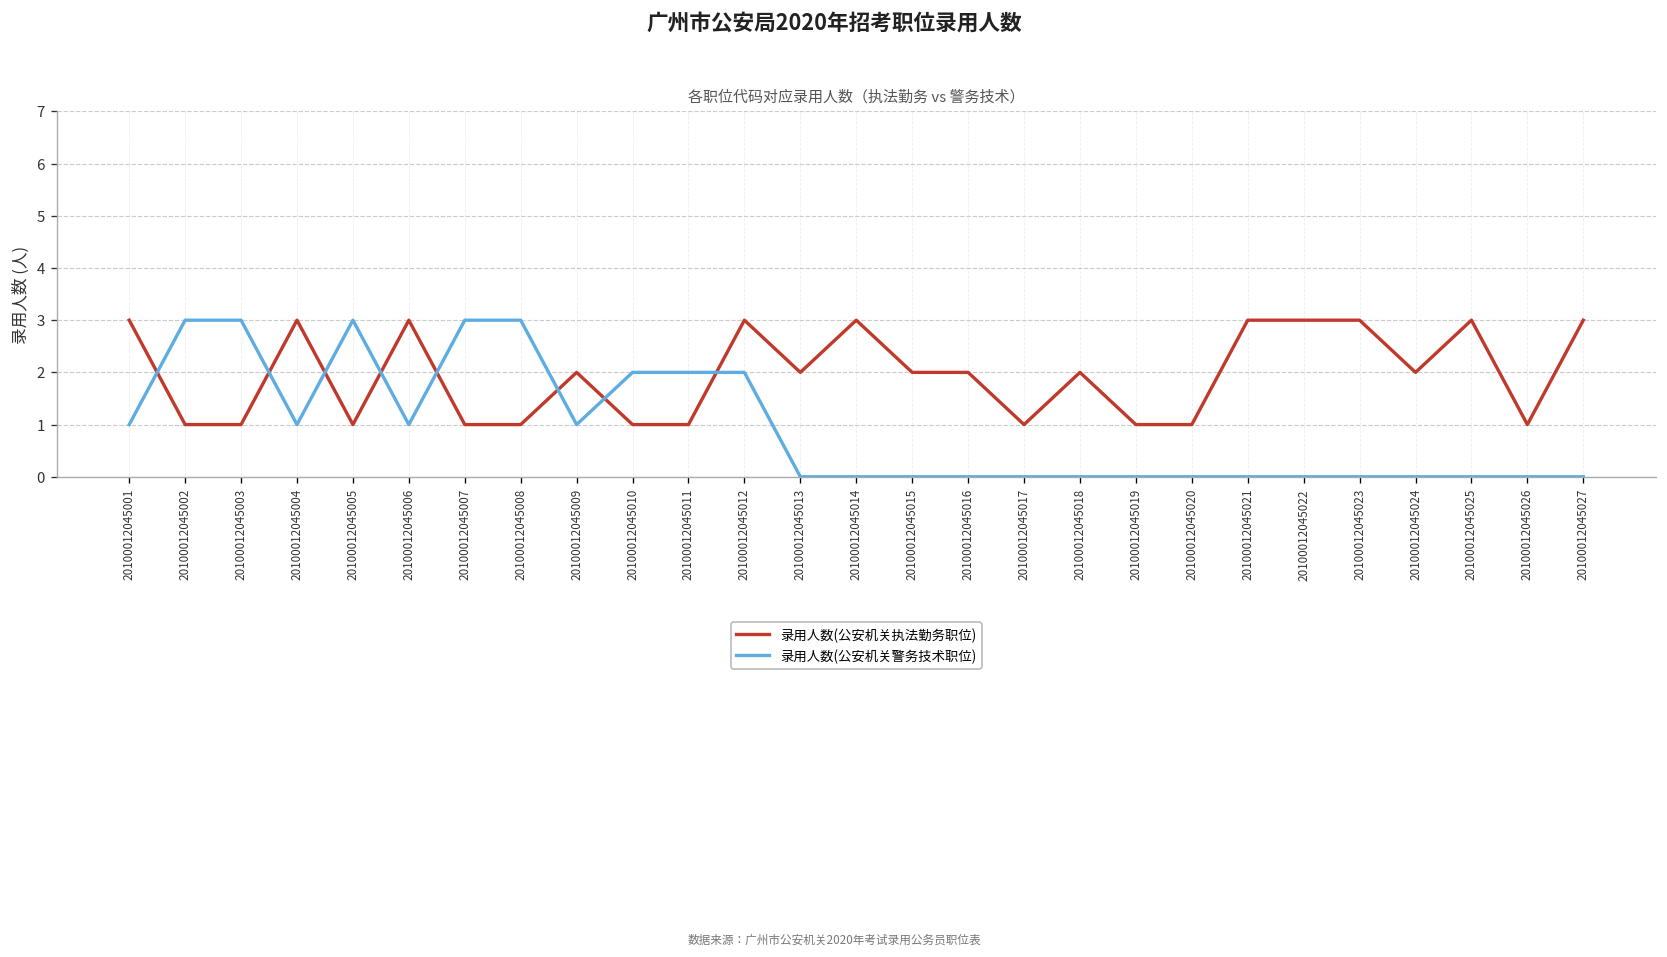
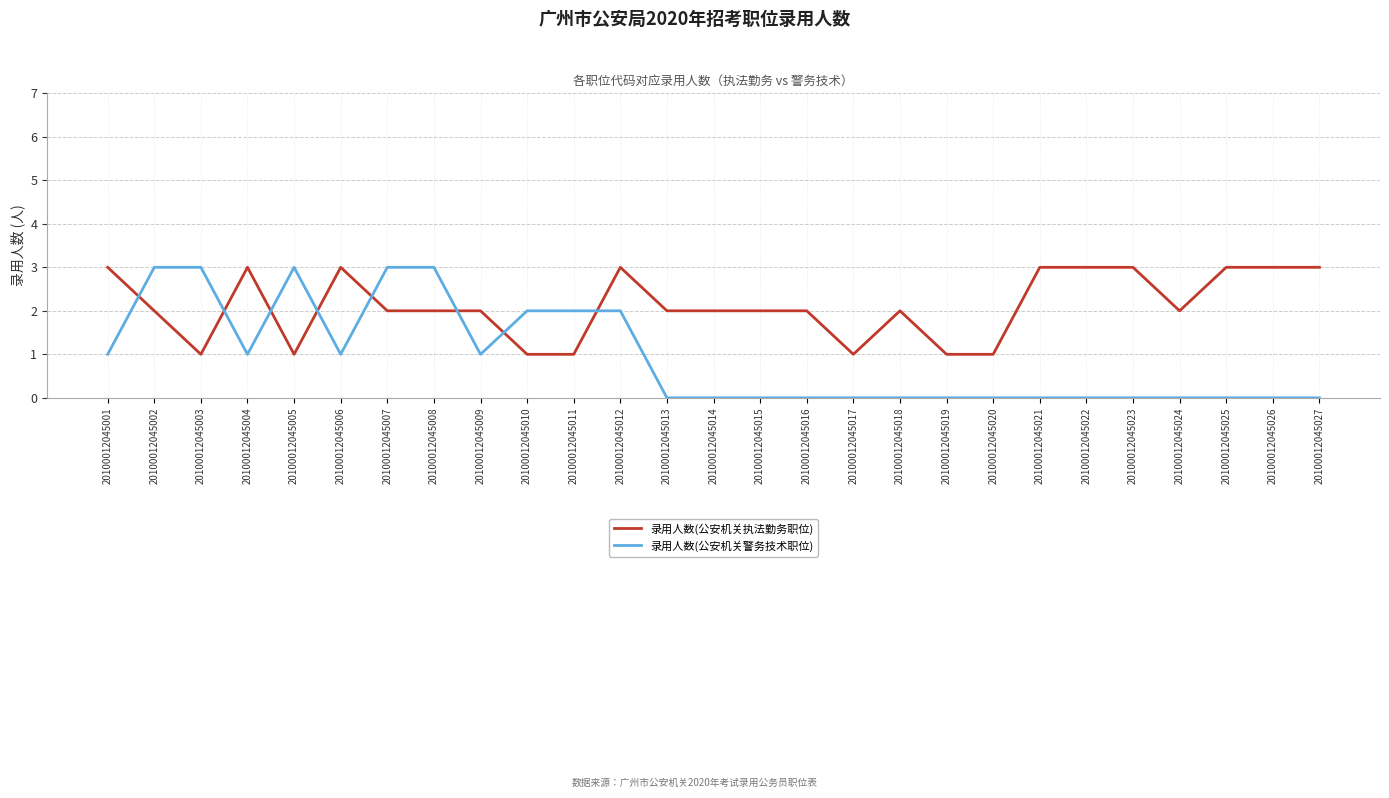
  {
    "录用人数(公安机关执法勤务职位)": {
      "20100012045001": 3,
-     "20100012045002": 1,
+     "20100012045002": 2,
      "20100012045003": 1,
      "20100012045004": 3,
      "20100012045005": 1,
      "20100012045006": 3,
-     "20100012045007": 1,
-     "20100012045008": 1,
+     "20100012045007": 2,
+     "20100012045008": 2,
      "20100012045009": 2,
      "20100012045010": 1,
      "20100012045011": 1,
      "20100012045012": 3,
      "20100012045013": 2,
-     "20100012045014": 3,
+     "20100012045014": 2,
      "20100012045015": 2,
      "20100012045016": 2,
      "20100012045017": 1,
      "20100012045018": 2,
      "20100012045019": 1,
      "20100012045020": 1,
      "20100012045021": 3,
      "20100012045022": 3,
      "20100012045023": 3,
      "20100012045024": 2,
      "20100012045025": 3,
-     "20100012045026": 1,
+     "20100012045026": 3,
      "20100012045027": 3
    },
    "录用人数(公安机关警务技术职位)": {
      "20100012045001": 1,
      "20100012045002": 3,
      "20100012045003": 3,
      "20100012045004": 1,
      "20100012045005": 3,
      "20100012045006": 1,
      "20100012045007": 3,
      "20100012045008": 3,
      "20100012045009": 1,
      "20100012045010": 2,
      "20100012045011": 2,
      "20100012045012": 2,
      "20100012045013": 0,
      "20100012045014": 0,
      "20100012045015": 0,
      "20100012045016": 0,
      "20100012045017": 0,
      "20100012045018": 0,
      "20100012045019": 0,
      "20100012045020": 0,
      "20100012045021": 0,
      "20100012045022": 0,
      "20100012045023": 0,
      "20100012045024": 0,
      "20100012045025": 0,
      "20100012045026": 0,
      "20100012045027": 0
    }
  }
